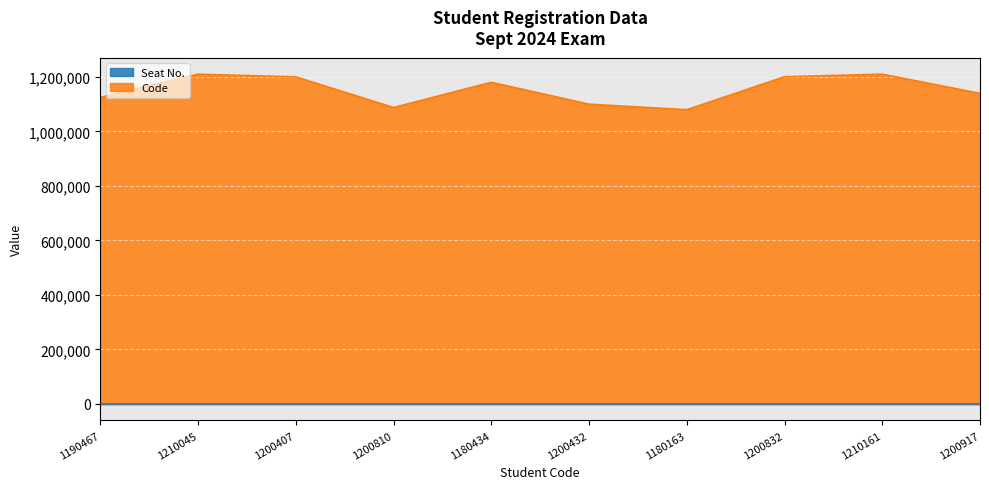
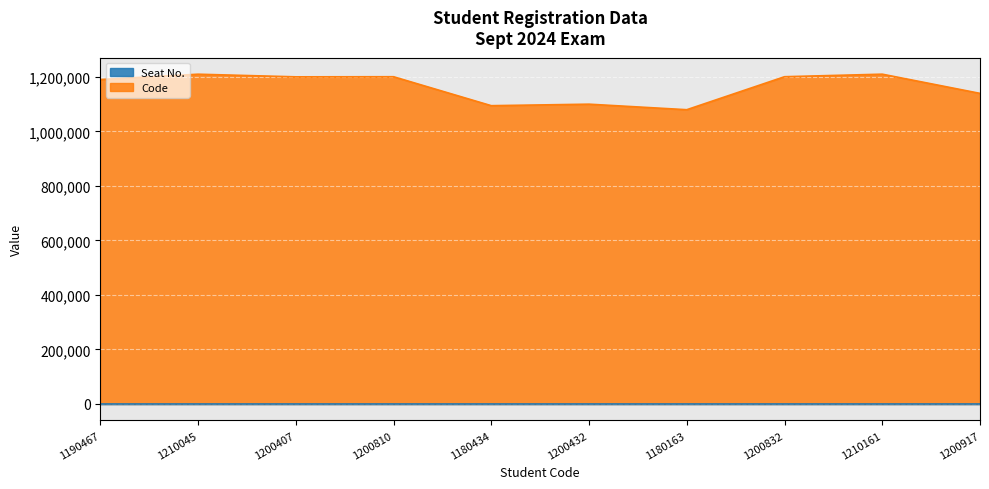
  {
    "Seat No.": {
      "1190467": "0",
      "1210045": "0",
      "1200407": "0",
      "1200810": "0",
      "1180434": "0",
      "1200432": "0",
      "1180163": "0",
      "1200832": "0",
      "1210161": "0",
      "1200917": "0"
    },
    "Code": {
-     "1190467": "1,130,000",
+     "1190467": "1,190,000",
      "1210045": "1,210,000",
      "1200407": "1,200,000",
-     "1200810": "1,090,000",
-     "1180434": "1,180,000",
+     "1200810": "1,200,000",
+     "1180434": "1,090,000",
      "1200432": "1,100,000",
      "1180163": "1,080,000",
      "1200832": "1,200,000",
      "1210161": "1,210,000",
      "1200917": "1,140,000"
    }
  }
